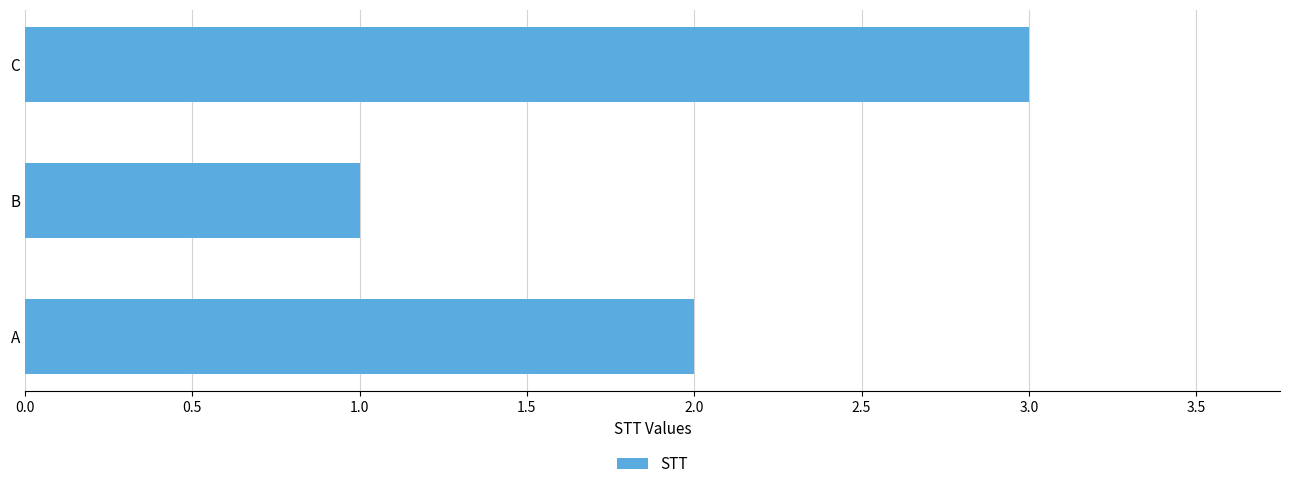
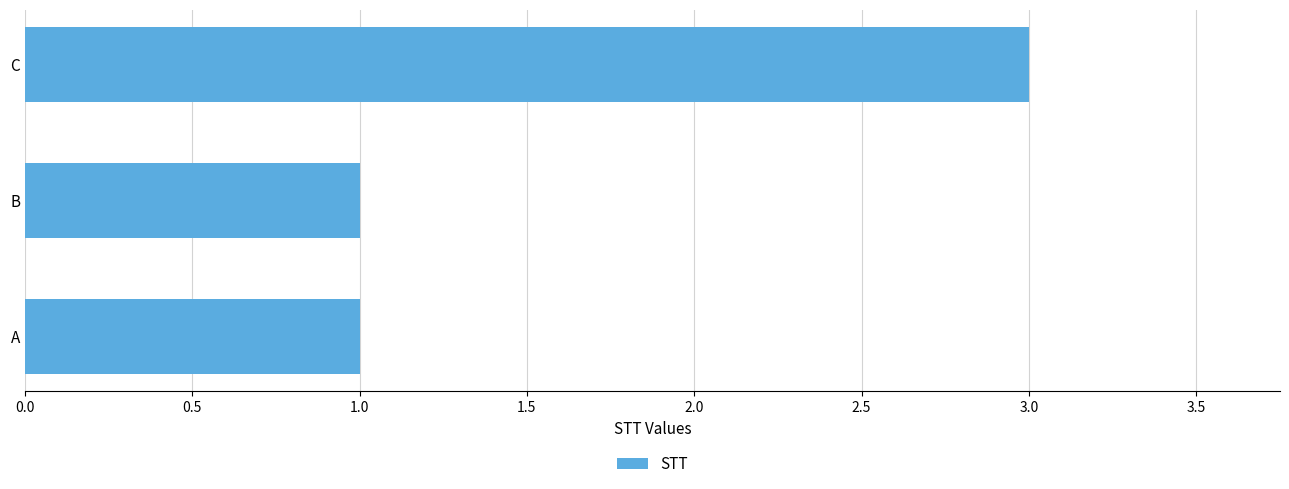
  {
    "C": 3,
    "B": 1,
-   "A": 2
+   "A": 1
  }
